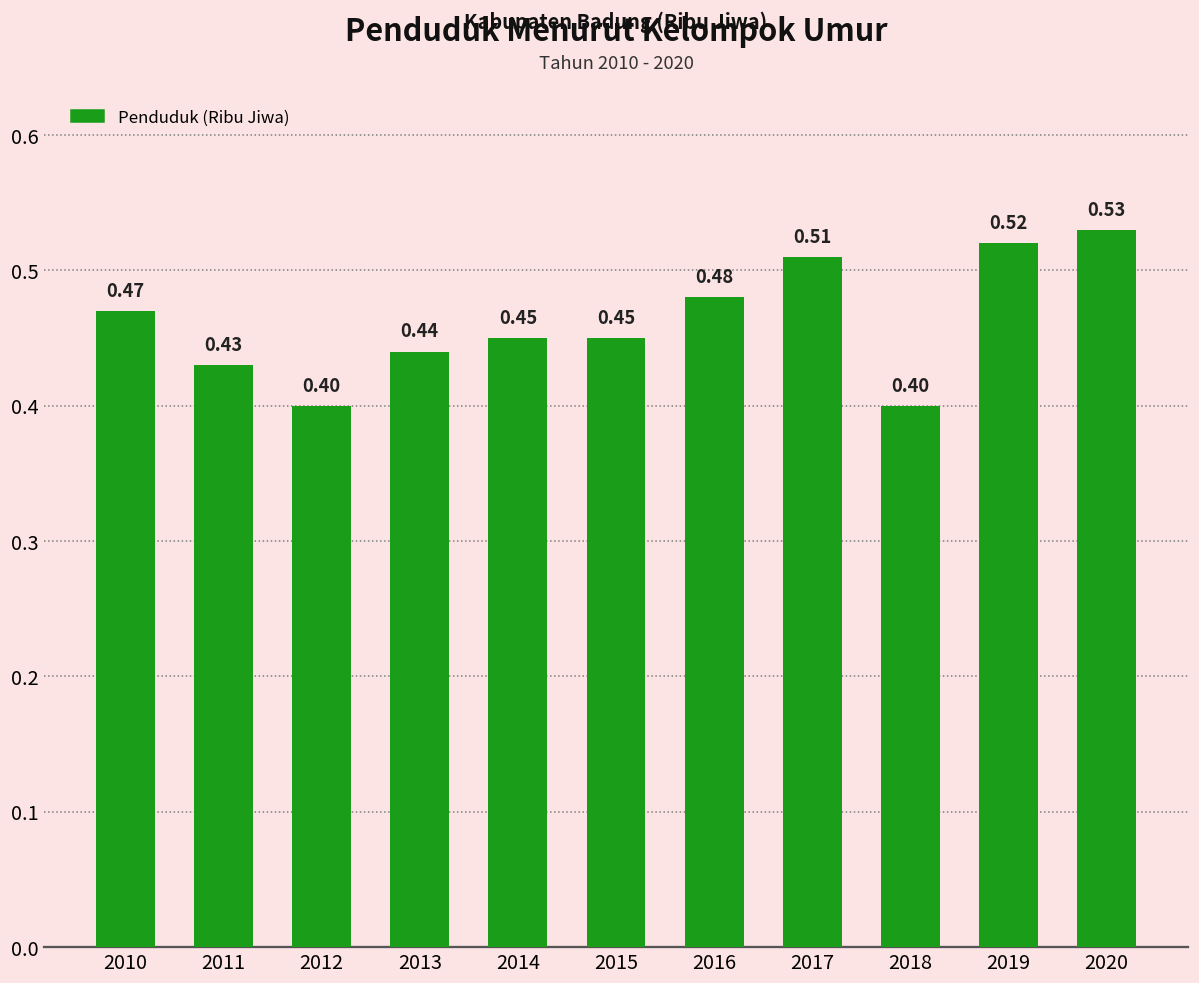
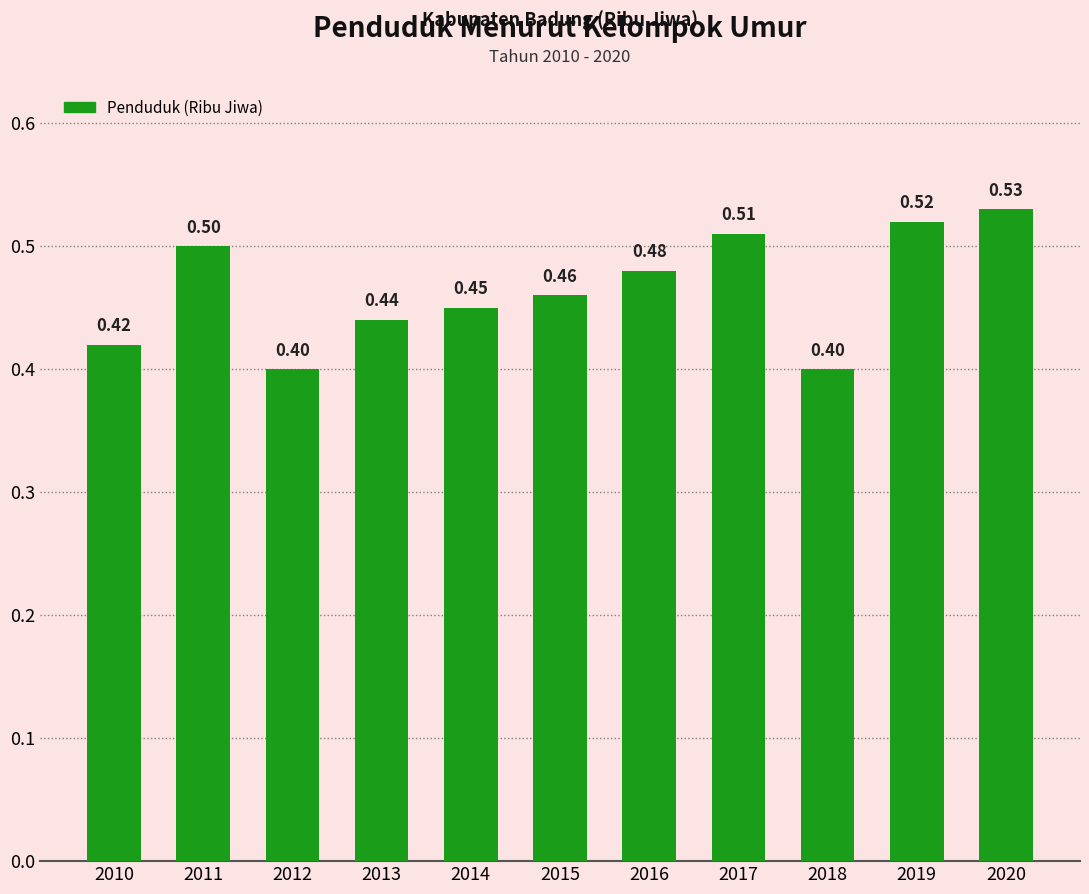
  {
-   "2010": 0.47,
-   "2011": 0.43,
+   "2010": 0.42,
+   "2011": 0.50,
    "2012": 0.40,
    "2013": 0.44,
    "2014": 0.45,
-   "2015": 0.45,
+   "2015": 0.46,
    "2016": 0.48,
    "2017": 0.51,
    "2018": 0.40,
    "2019": 0.52,
    "2020": 0.53
  }
